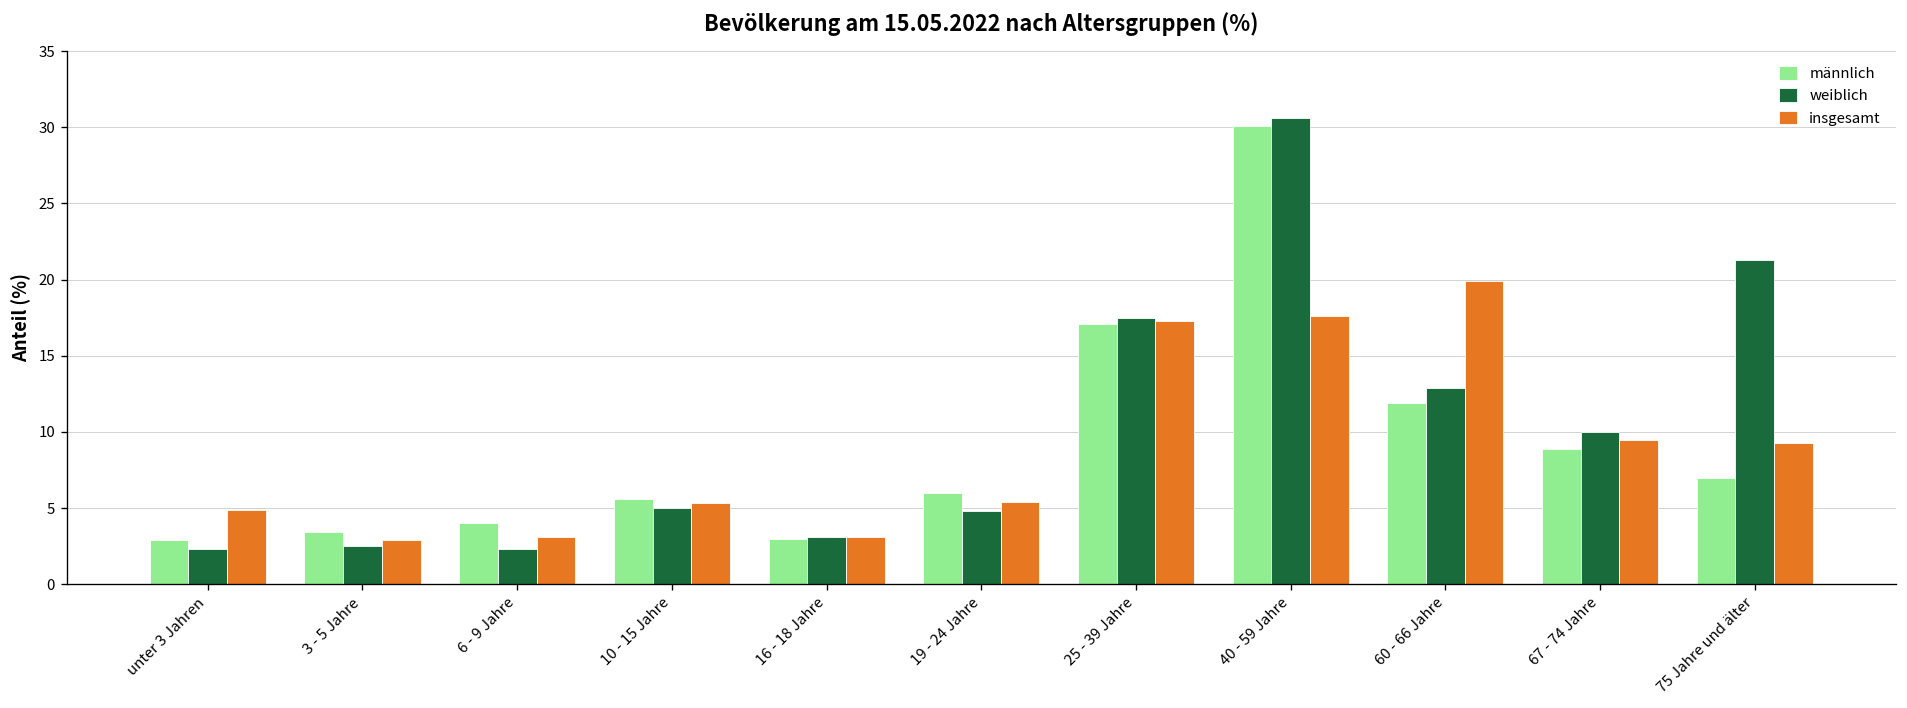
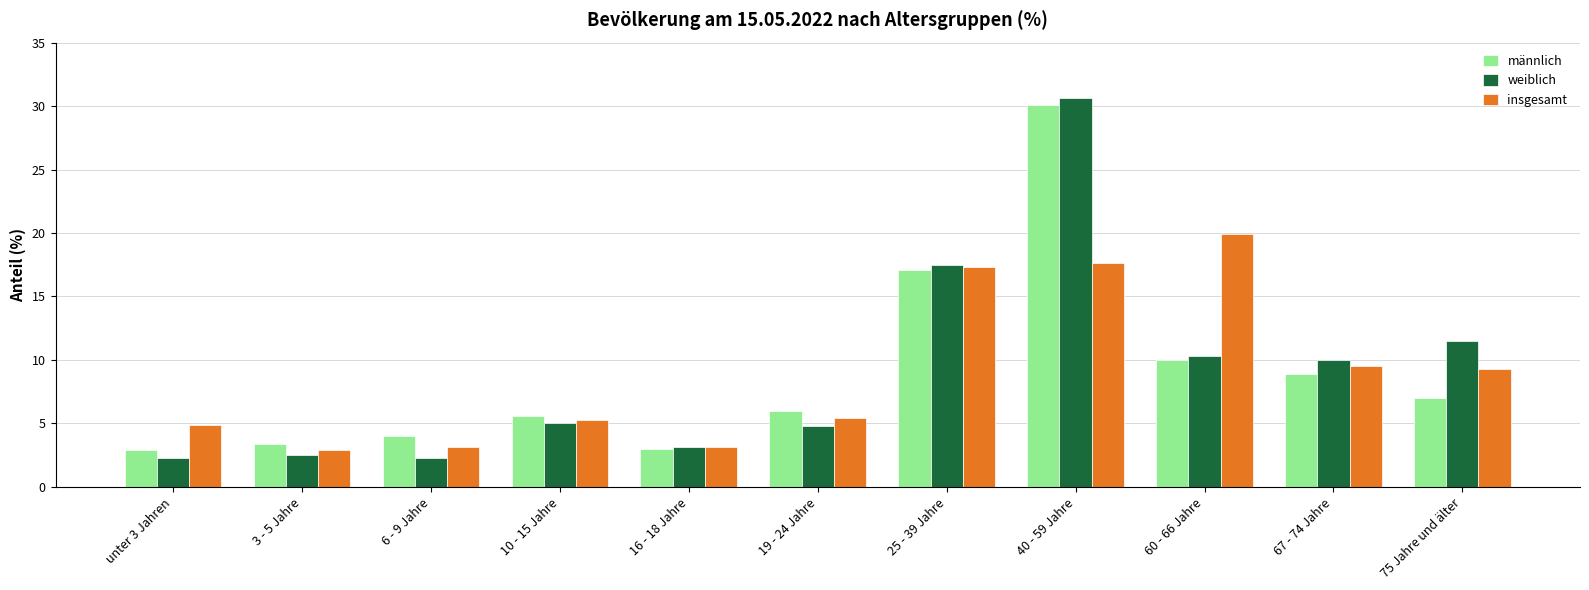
  {
    "männlich": {
      "unter 3 Jahren": 2.9,
      "3 - 5 Jahre": 3.4,
      "6 - 9 Jahre": 4.0,
      "10 - 15 Jahre": 5.6,
      "16 - 18 Jahre": 3.0,
      "19 - 24 Jahre": 6.0,
      "25 - 39 Jahre": 17.1,
      "40 - 59 Jahre": 30.1,
-     "60 - 66 Jahre": 11.9,
+     "60 - 66 Jahre": 10.0,
      "67 - 74 Jahre": 8.9,
      "75 Jahre und älter": 7.0
    },
    "weiblich": {
      "unter 3 Jahren": 2.3,
      "3 - 5 Jahre": 2.5,
      "6 - 9 Jahre": 2.3,
      "10 - 15 Jahre": 5.0,
      "16 - 18 Jahre": 3.1,
      "19 - 24 Jahre": 4.8,
      "25 - 39 Jahre": 17.5,
      "40 - 59 Jahre": 30.6,
-     "60 - 66 Jahre": 12.9,
+     "60 - 66 Jahre": 10.3,
      "67 - 74 Jahre": 10.0,
-     "75 Jahre und älter": 21.3
+     "75 Jahre und älter": 11.5
    },
    "insgesamt": {
      "unter 3 Jahren": 4.9,
      "3 - 5 Jahre": 2.9,
      "6 - 9 Jahre": 3.1,
      "10 - 15 Jahre": 5.3,
      "16 - 18 Jahre": 3.1,
      "19 - 24 Jahre": 5.4,
      "25 - 39 Jahre": 17.3,
      "40 - 59 Jahre": 17.6,
      "60 - 66 Jahre": 19.9,
      "67 - 74 Jahre": 9.5,
      "75 Jahre und älter": 9.3
    }
  }
